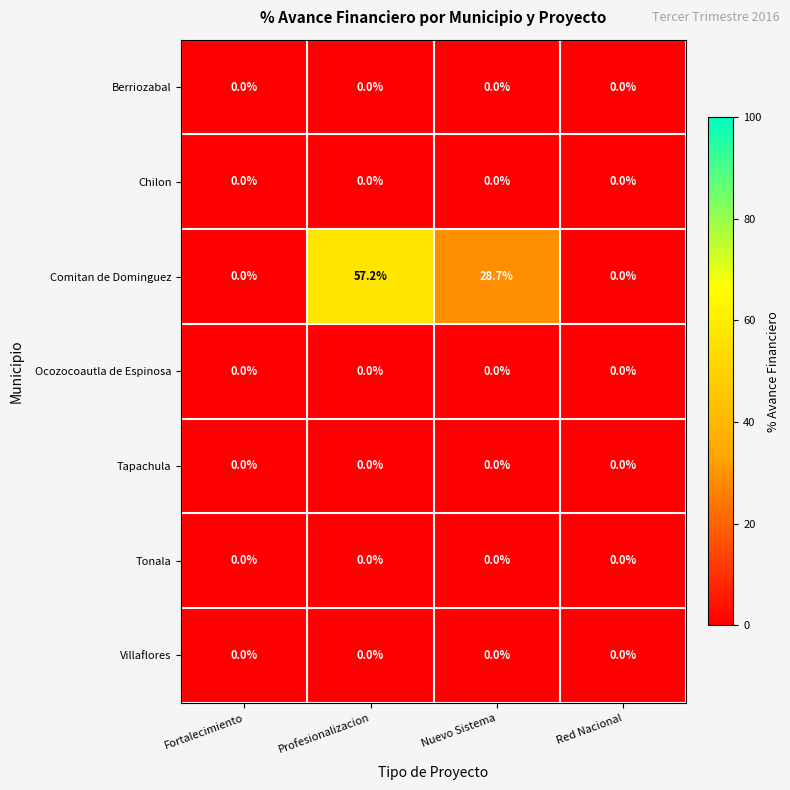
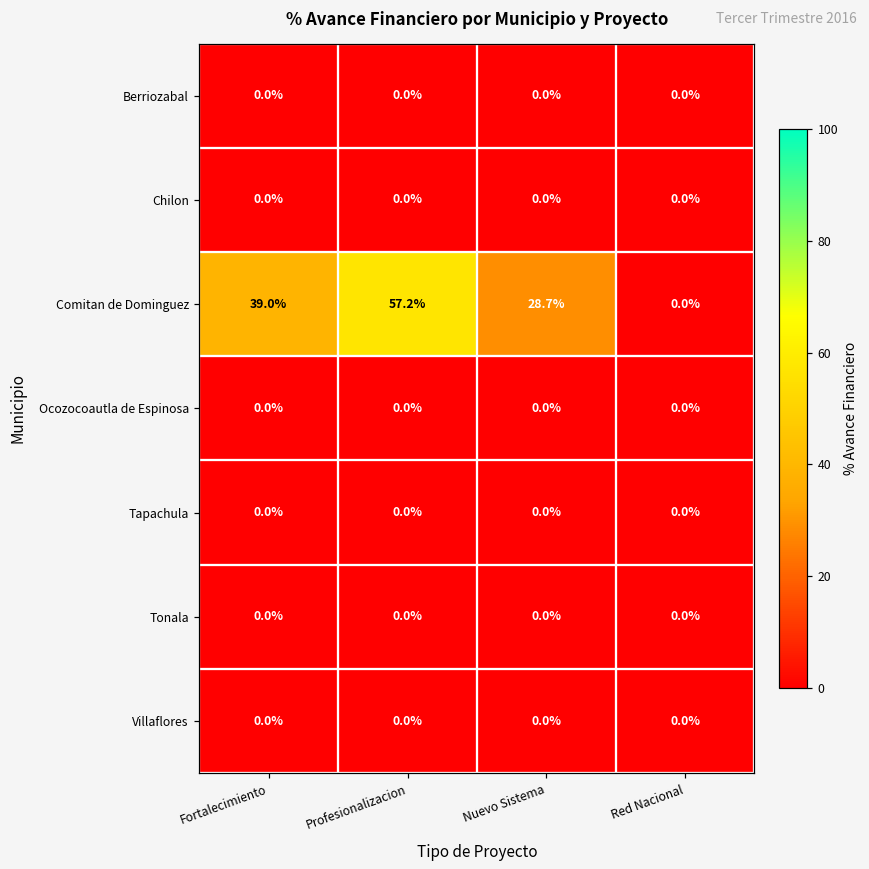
  {
    "Berriozabal": {
      "Fortalecimiento": "0.0%",
      "Profesionalizacion": "0.0%",
      "Nuevo Sistema": "0.0%",
      "Red Nacional": "0.0%"
    },
    "Chilon": {
      "Fortalecimiento": "0.0%",
      "Profesionalizacion": "0.0%",
      "Nuevo Sistema": "0.0%",
      "Red Nacional": "0.0%"
    },
    "Comitan de Dominguez": {
-     "Fortalecimiento": "0.0%",
+     "Fortalecimiento": "39.0%",
      "Profesionalizacion": "57.2%",
      "Nuevo Sistema": "28.7%",
      "Red Nacional": "0.0%"
    },
    "Ocozocoautla de Espinosa": {
      "Fortalecimiento": "0.0%",
      "Profesionalizacion": "0.0%",
      "Nuevo Sistema": "0.0%",
      "Red Nacional": "0.0%"
    },
    "Tapachula": {
      "Fortalecimiento": "0.0%",
      "Profesionalizacion": "0.0%",
      "Nuevo Sistema": "0.0%",
      "Red Nacional": "0.0%"
    },
    "Tonala": {
      "Fortalecimiento": "0.0%",
      "Profesionalizacion": "0.0%",
      "Nuevo Sistema": "0.0%",
      "Red Nacional": "0.0%"
    },
    "Villaflores": {
      "Fortalecimiento": "0.0%",
      "Profesionalizacion": "0.0%",
      "Nuevo Sistema": "0.0%",
      "Red Nacional": "0.0%"
    }
  }
